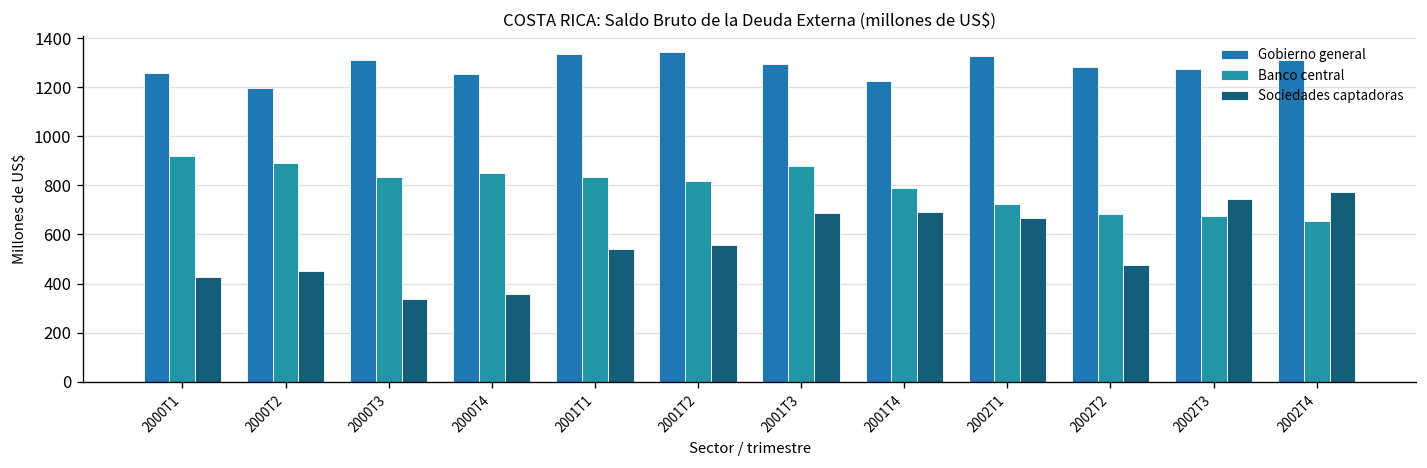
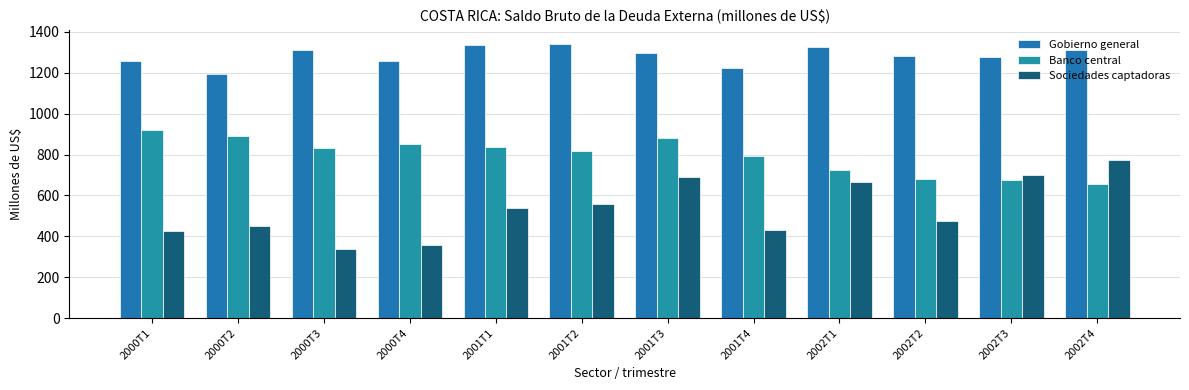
  {
    "Sociedades captadoras": {
      "2000T1": 420,
      "2000T2": 450,
      "2000T3": 340,
      "2000T4": 360,
      "2001T1": 540,
      "2001T2": 560,
      "2001T3": 690,
-     "2001T4": 690,
+     "2001T4": 430,
      "2002T1": 670,
      "2002T2": 480,
-     "2002T3": 740,
+     "2002T3": 700,
      "2002T4": 770
    }
  }
